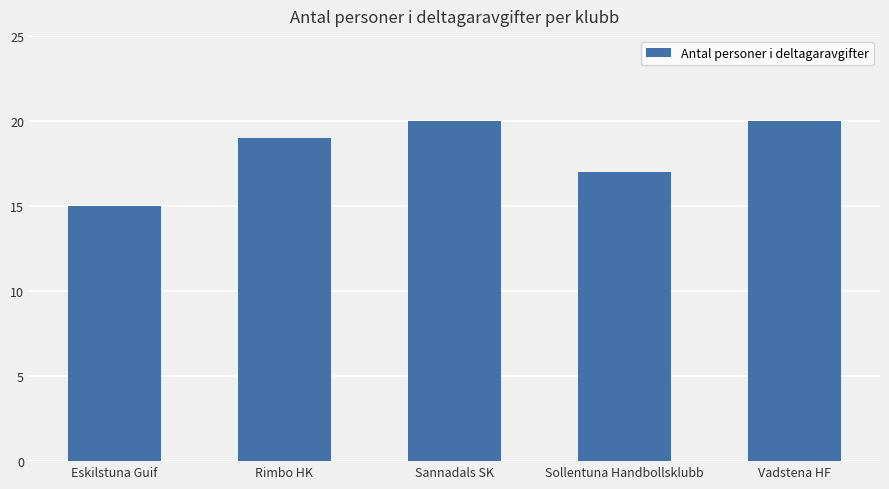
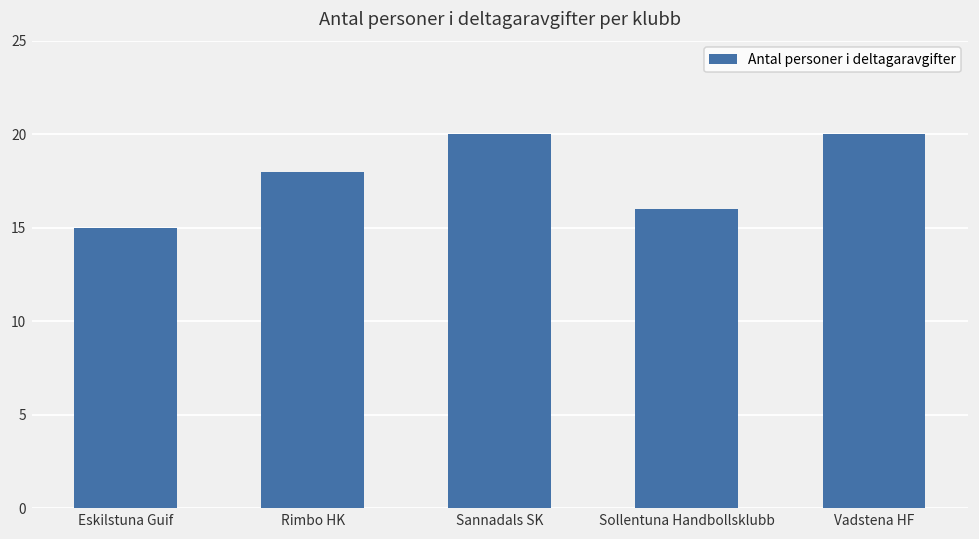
  {
    "Eskilstuna Guif": 15,
-   "Rimbo HK": 19,
+   "Rimbo HK": 18,
    "Sannadals SK": 20,
-   "Sollentuna Handbollsklubb": 17,
+   "Sollentuna Handbollsklubb": 16,
    "Vadstena HF": 20
  }
